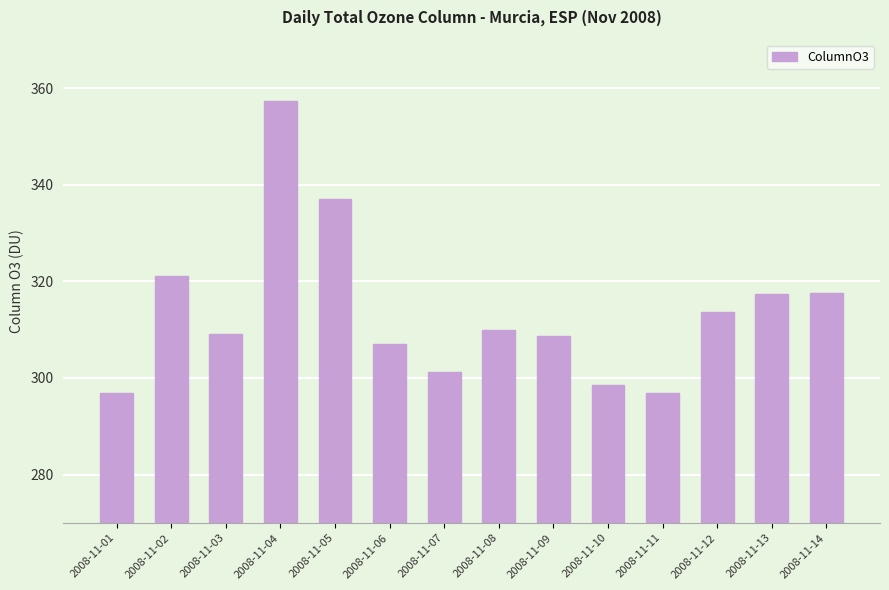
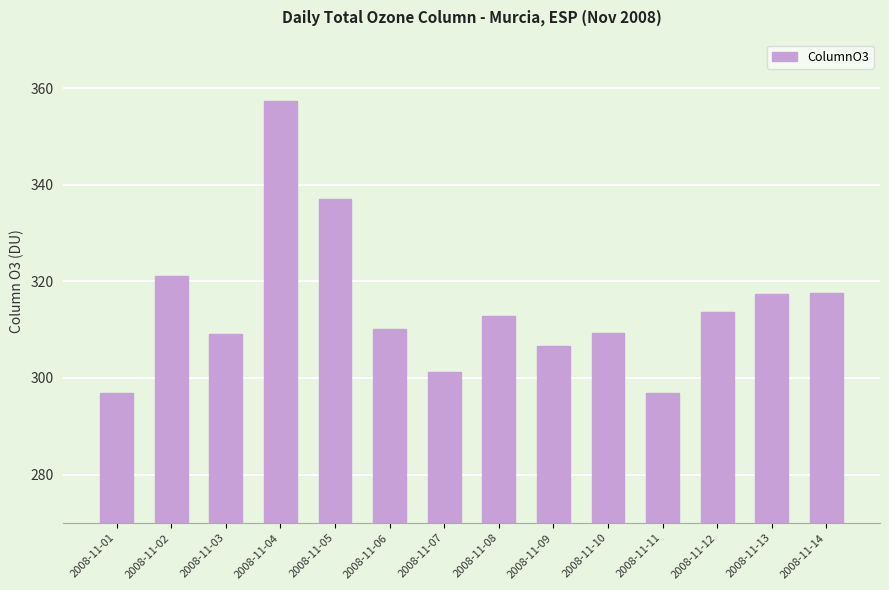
  {
    "2008-11-01": 297,
    "2008-11-02": 321,
    "2008-11-03": 309,
    "2008-11-04": 357,
    "2008-11-05": 337,
-   "2008-11-06": 307,
+   "2008-11-06": 310,
    "2008-11-07": 301,
-   "2008-11-08": 310,
-   "2008-11-09": 309,
-   "2008-11-10": 299,
+   "2008-11-08": 313,
+   "2008-11-09": 307,
+   "2008-11-10": 309,
    "2008-11-11": 297,
    "2008-11-12": 314,
    "2008-11-13": 317,
    "2008-11-14": 318
  }
